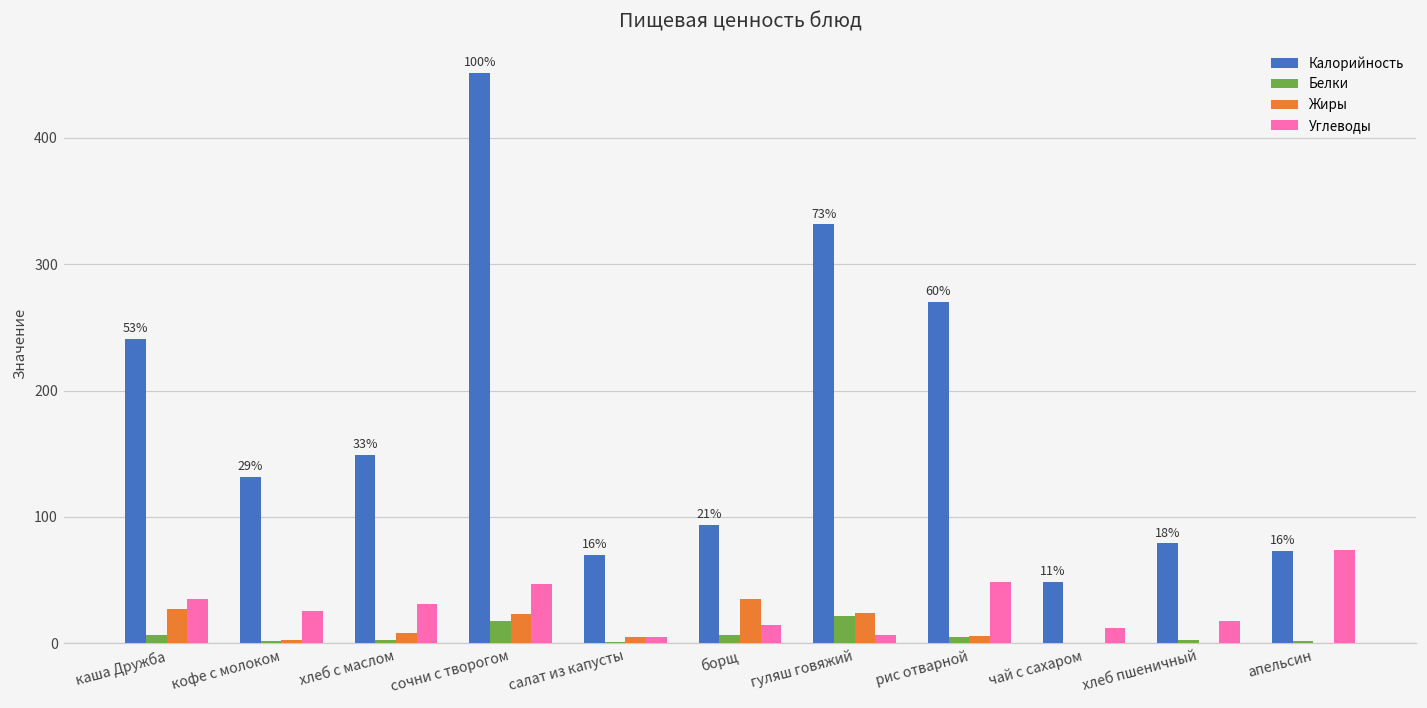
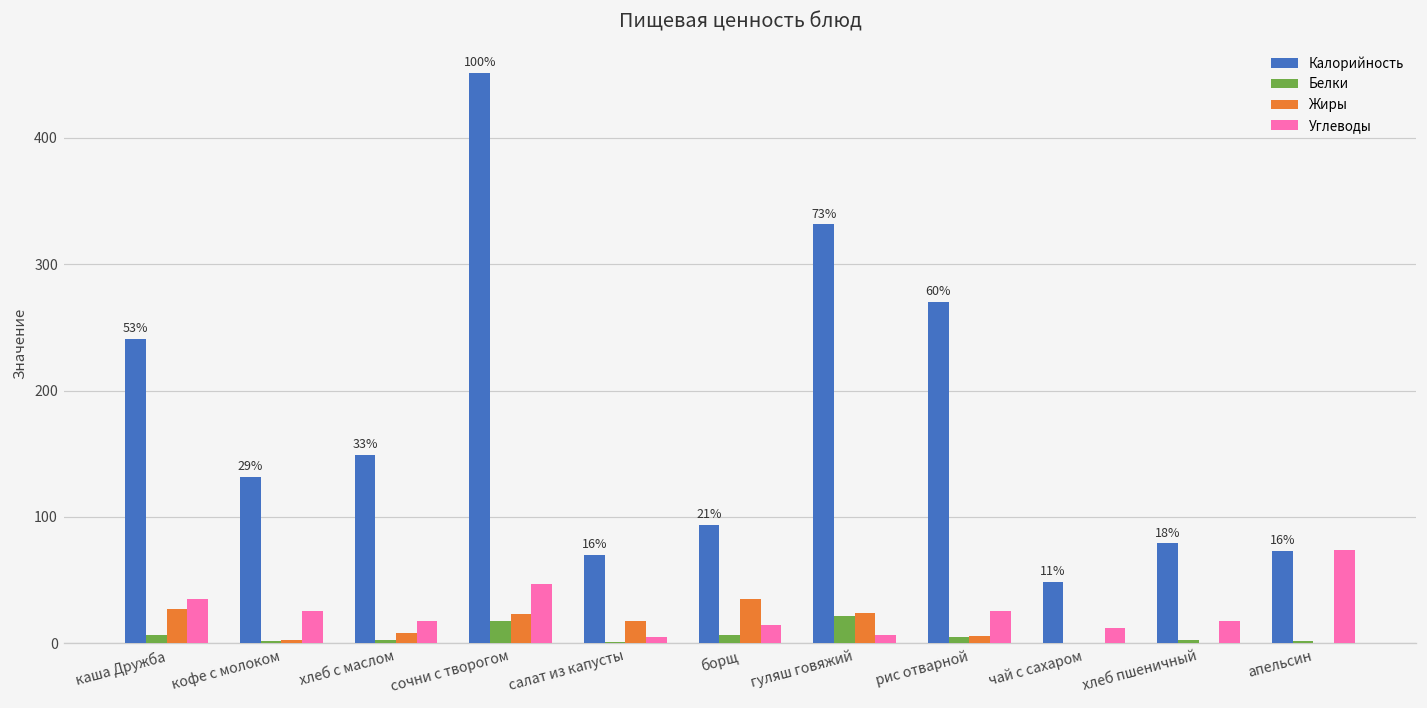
  {
    "Белки": {
      "каша Дружба": 7,
      "хлеб с маслом": 3,
      "сочни с творогом": 17,
      "борщ": 6,
      "гуляш говяжий": 22,
      "рис отварной": 5,
      "чай с сахаром": 0,
      "хлеб пшеничный": 3
    },
    "Жиры": {
      "каша Дружба": 27,
      "кофе с молоком": 2,
      "хлеб с маслом": 8,
      "сочни с творогом": 23,
-     "салат из капусты": 5,
+     "салат из капусты": 18,
      "борщ": 35,
      "гуляш говяжий": 24,
      "рис отварной": 6,
      "чай с сахаром": 0
    },
    "Углеводы": {
      "каша Дружба": 35,
      "кофе с молоком": 26,
-     "хлеб с маслом": 31,
+     "хлеб с маслом": 17,
      "сочни с творогом": 47,
      "салат из капусты": 5,
      "борщ": 14,
      "гуляш говяжий": 7,
-     "рис отварной": 48,
+     "рис отварной": 26,
      "чай с сахаром": 12,
      "хлеб пшеничный": 17,
      "апельсин": 74
    }
  }
